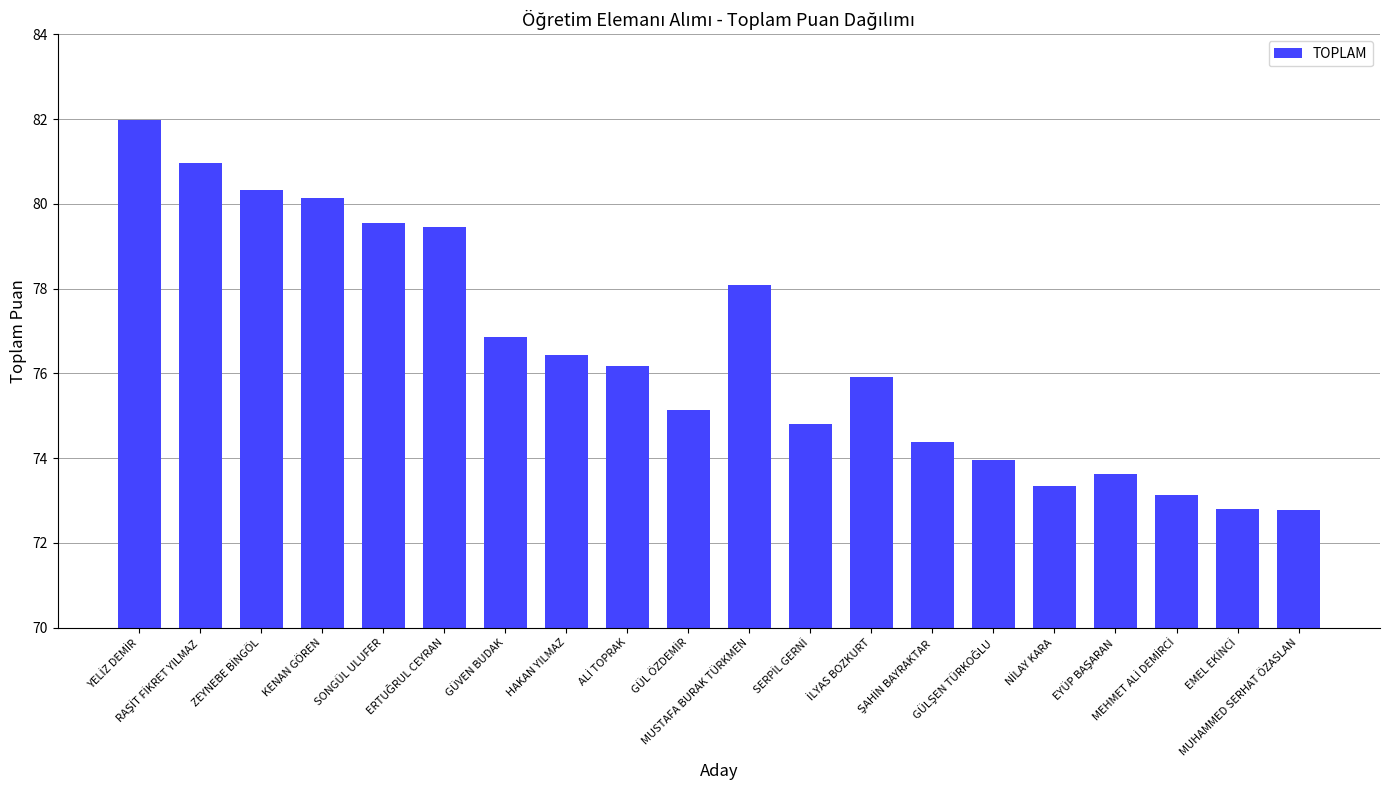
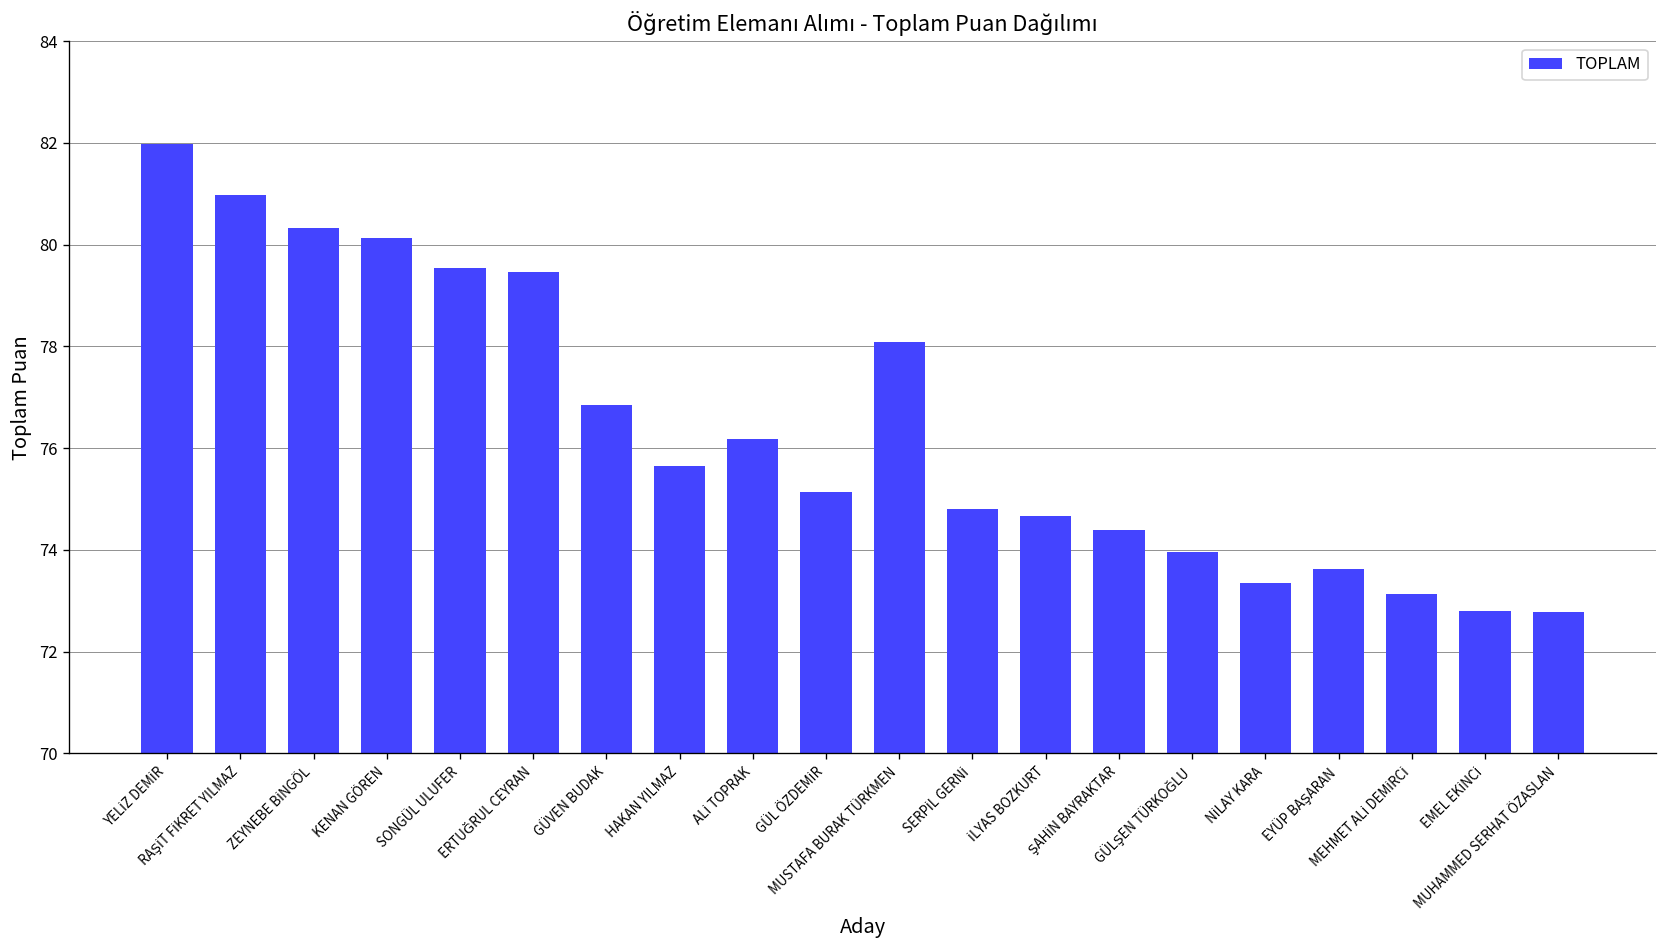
  {
    "YELİZ DEMİR": 82.0,
    "RAŞİT FİKRET YILMAZ": 81.0,
    "ZEYNEBE BİNGÖL": 80.3,
    "KENAN GÖREN": 80.1,
    "SONGÜL ULUFER": 79.6,
    "ERTUĞRUL CEYRAN": 79.5,
    "GÜVEN BUDAK": 76.9,
-   "HAKAN YILMAZ": 76.4,
+   "HAKAN YILMAZ": 75.7,
    "ALİ TOPRAK": 76.2,
    "GÜL ÖZDEMİR": 75.1,
    "MUSTAFA BURAK TÜRKMEN": 78.1,
    "SERPİL GERNİ": 74.8,
-   "İLYAS BOZKURT": 75.9,
+   "İLYAS BOZKURT": 74.7,
    "ŞAHİN BAYRAKTAR": 74.4,
    "GÜLŞEN TÜRKOĞLU": 74.0,
    "NİLAY KARA": 73.3,
    "EYÜP BAŞARAN": 73.6,
    "MEHMET ALİ DEMİRCİ": 73.1,
    "EMEL EKİNCİ": 72.8,
    "MUHAMMED SERHAT ÖZASLAN": 72.8
  }
